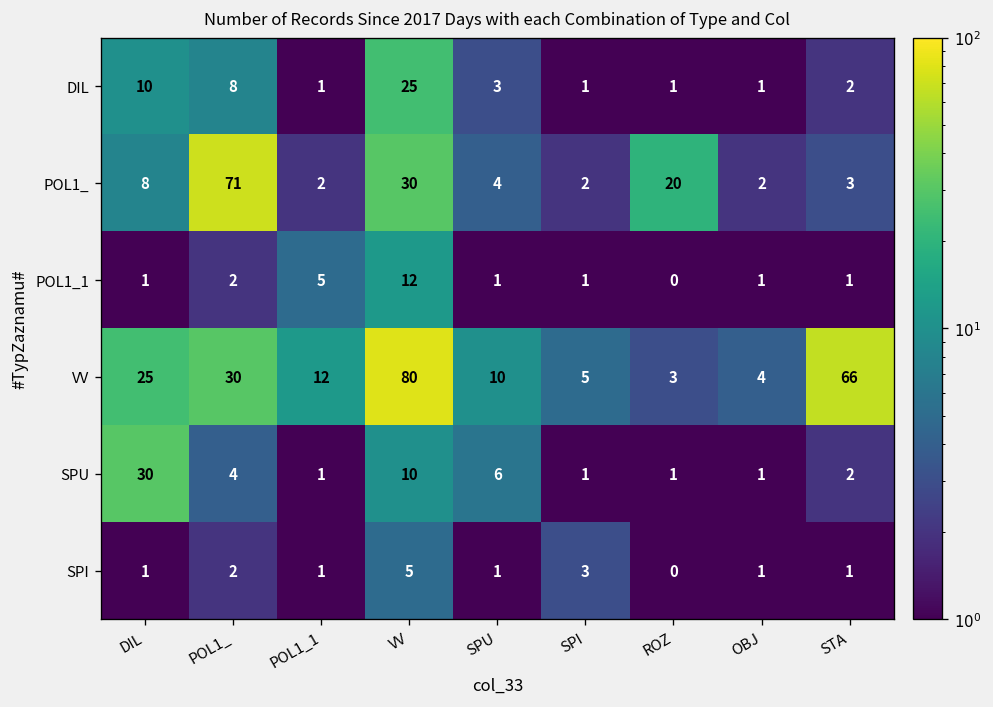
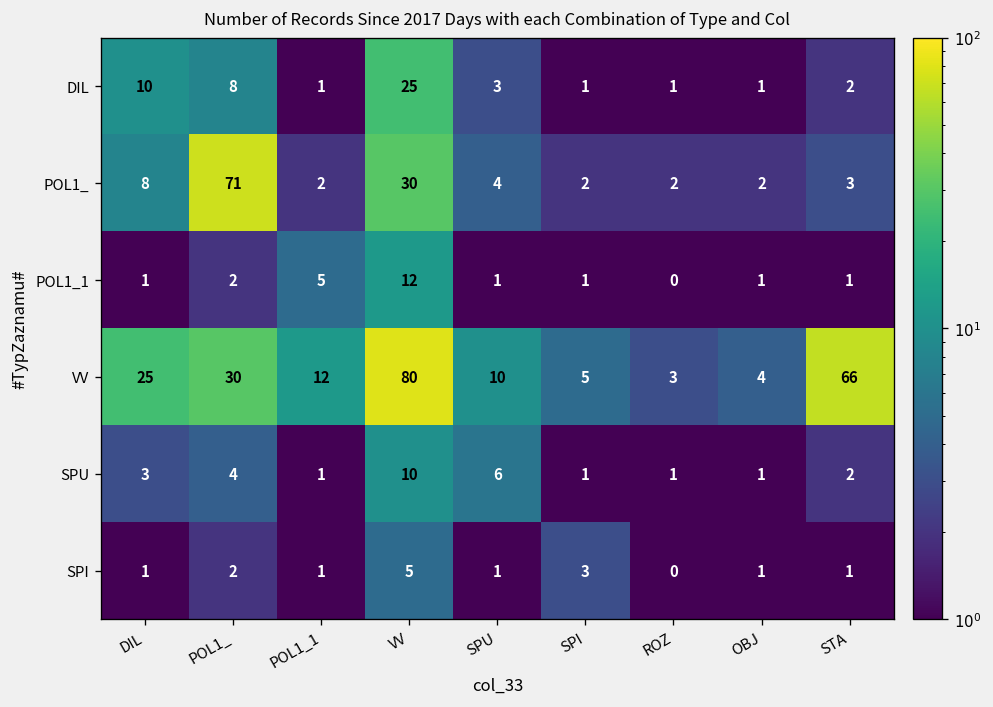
  {
    "DIL": {
      "DIL": 10,
      "POL1_": 8,
      "POL1_1": 1,
      "VV": 25,
      "SPU": 3,
      "SPI": 1,
      "ROZ": 1,
      "OBJ": 1,
      "STA": 2
    },
    "POL1_": {
      "DIL": 8,
      "POL1_": 71,
      "POL1_1": 2,
      "VV": 30,
      "SPU": 4,
      "SPI": 2,
-     "ROZ": 20,
+     "ROZ": 2,
      "OBJ": 2,
      "STA": 3
    },
    "POL1_1": {
      "DIL": 1,
      "POL1_": 2,
      "POL1_1": 5,
      "VV": 12,
      "SPU": 1,
      "SPI": 1,
      "ROZ": 0,
      "OBJ": 1,
      "STA": 1
    },
    "VV": {
      "DIL": 25,
      "POL1_": 30,
      "POL1_1": 12,
      "VV": 80,
      "SPU": 10,
      "SPI": 5,
      "ROZ": 3,
      "OBJ": 4,
      "STA": 66
    },
    "SPU": {
-     "DIL": 30,
+     "DIL": 3,
      "POL1_": 4,
      "POL1_1": 1,
      "VV": 10,
      "SPU": 6,
      "SPI": 1,
      "ROZ": 1,
      "OBJ": 1,
      "STA": 2
    },
    "SPI": {
      "DIL": 1,
      "POL1_": 2,
      "POL1_1": 1,
      "VV": 5,
      "SPU": 1,
      "SPI": 3,
      "ROZ": 0,
      "OBJ": 1,
      "STA": 1
    }
  }
